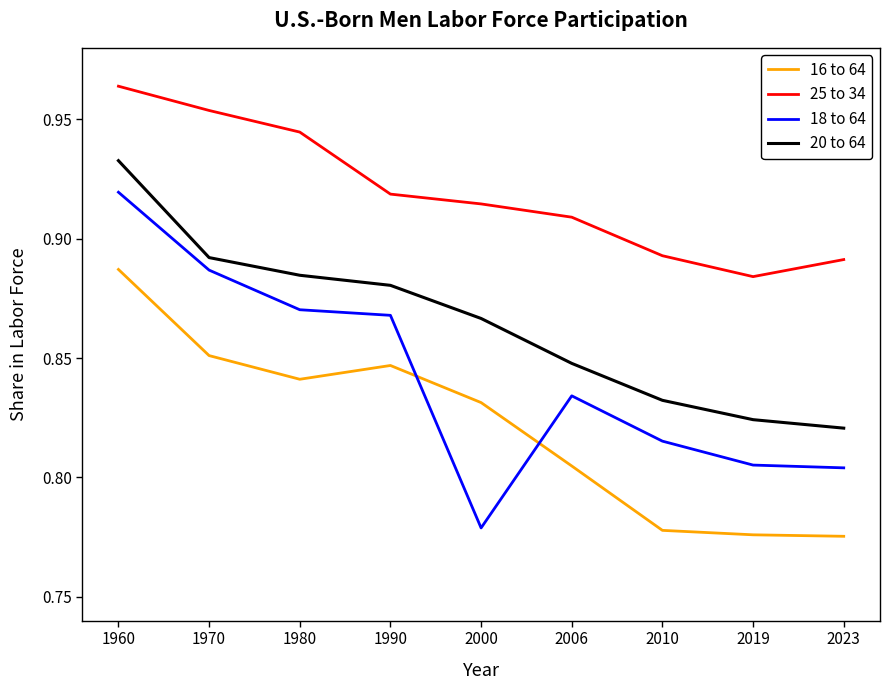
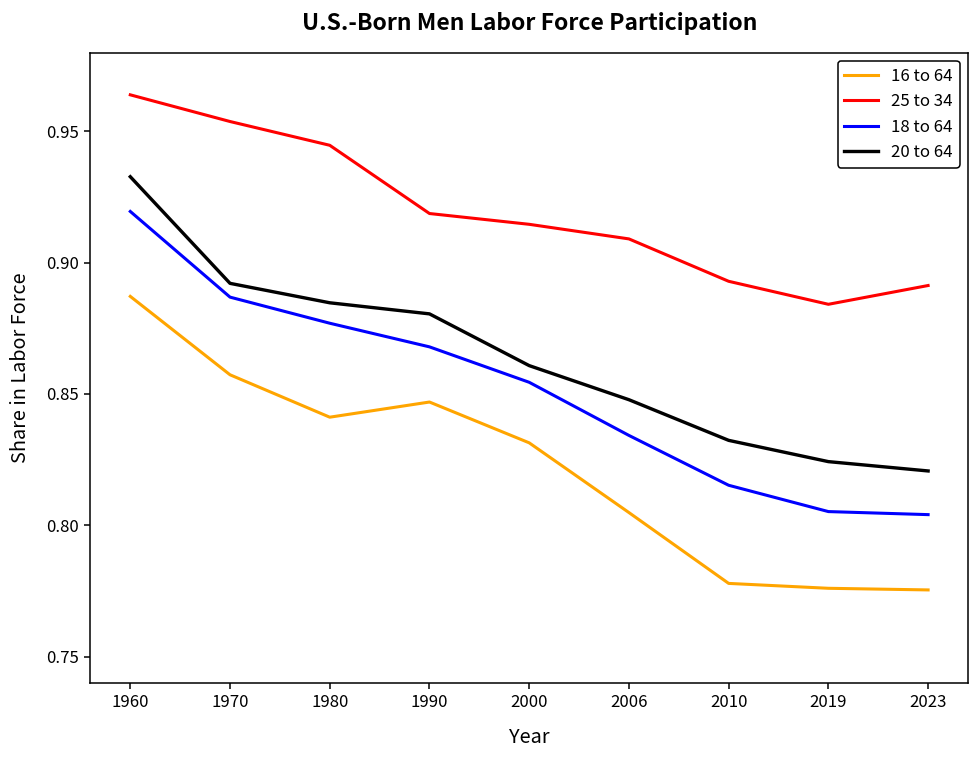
  {
    "16 to 64": {
      "1960": 0.887,
-     "1970": 0.851,
+     "1970": 0.857,
      "1980": 0.841,
      "1990": 0.847,
      "2000": 0.831,
      "2006": 0.805,
      "2010": 0.778,
      "2019": 0.776,
      "2023": 0.775
    },
    "25 to 34": {
      "1960": 0.964,
      "1970": 0.954,
      "1980": 0.945,
      "1990": 0.919,
      "2000": 0.915,
      "2006": 0.909,
      "2010": 0.893,
      "2019": 0.884,
      "2023": 0.891
    },
    "18 to 64": {
      "1960": 0.920,
      "1970": 0.887,
-     "1980": 0.870,
+     "1980": 0.877,
      "1990": 0.868,
-     "2000": 0.779,
+     "2000": 0.854,
      "2006": 0.834,
      "2010": 0.815,
      "2019": 0.805,
      "2023": 0.804
    },
    "20 to 64": {
      "1960": 0.933,
      "1970": 0.892,
      "1980": 0.885,
      "1990": 0.880,
-     "2000": 0.867,
+     "2000": 0.861,
      "2006": 0.848,
      "2010": 0.832,
      "2019": 0.824,
      "2023": 0.821
    }
  }
